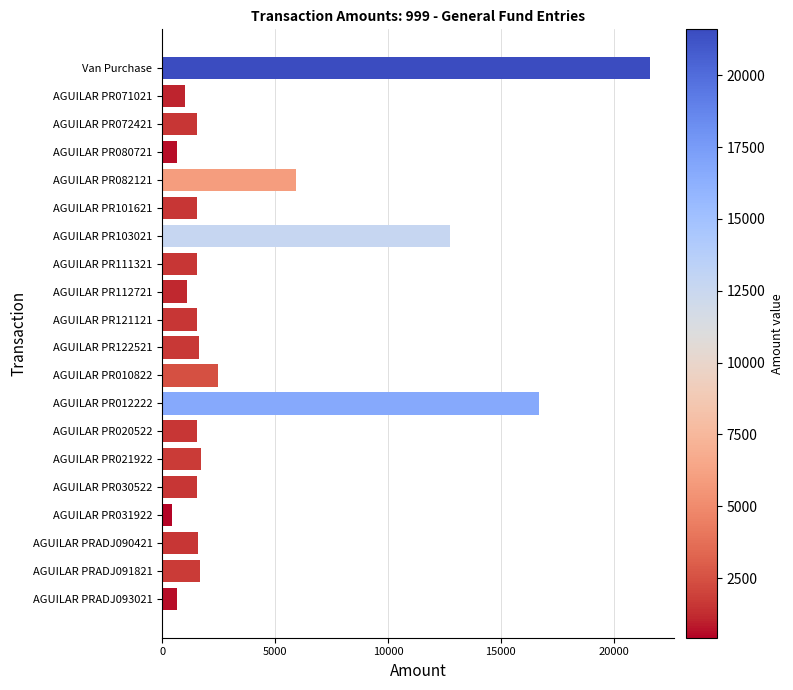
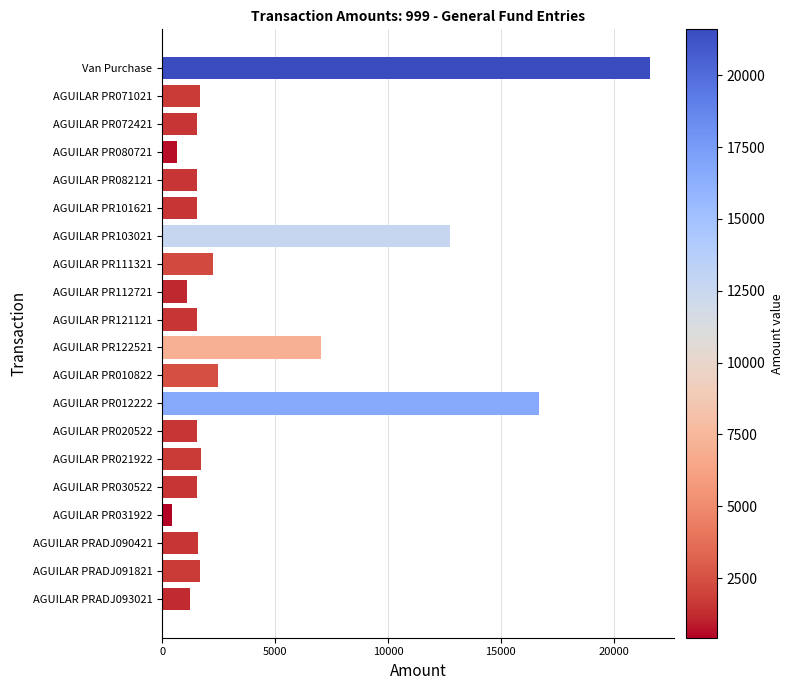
  {
    "Van Purchase": 21600,
-   "AGUILAR PR071021": 1000,
+   "AGUILAR PR071021": 1700,
    "AGUILAR PR072421": 1500,
    "AGUILAR PR080721": 600,
-   "AGUILAR PR082121": 5900,
+   "AGUILAR PR082121": 1500,
    "AGUILAR PR101621": 1500,
    "AGUILAR PR103021": 12700,
-   "AGUILAR PR111321": 1500,
+   "AGUILAR PR111321": 2200,
    "AGUILAR PR112721": 1100,
    "AGUILAR PR121121": 1600,
-   "AGUILAR PR122521": 1600,
+   "AGUILAR PR122521": 7000,
    "AGUILAR PR010822": 2500,
    "AGUILAR PR012222": 16700,
    "AGUILAR PR020522": 1500,
    "AGUILAR PR021922": 1700,
    "AGUILAR PR030522": 1600,
    "AGUILAR PR031922": 400,
    "AGUILAR PRADJ090421": 1600,
    "AGUILAR PRADJ091821": 1700,
-   "AGUILAR PRADJ093021": 600
+   "AGUILAR PRADJ093021": 1200
  }
